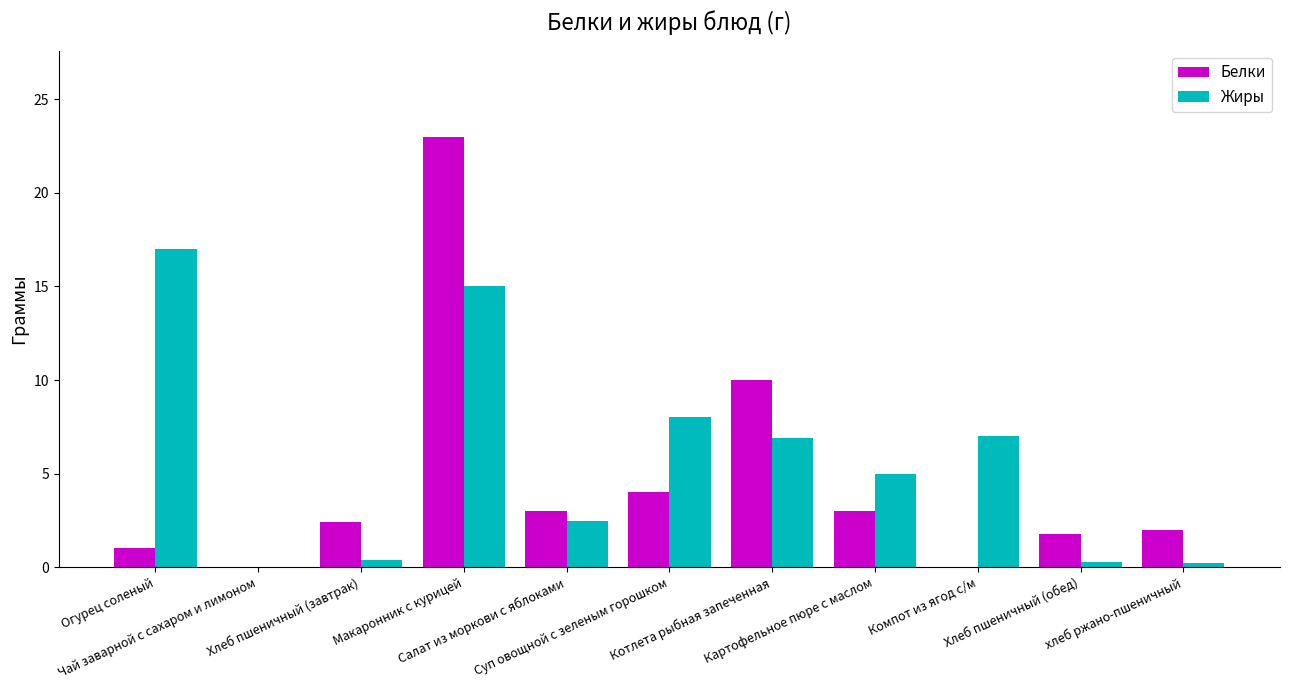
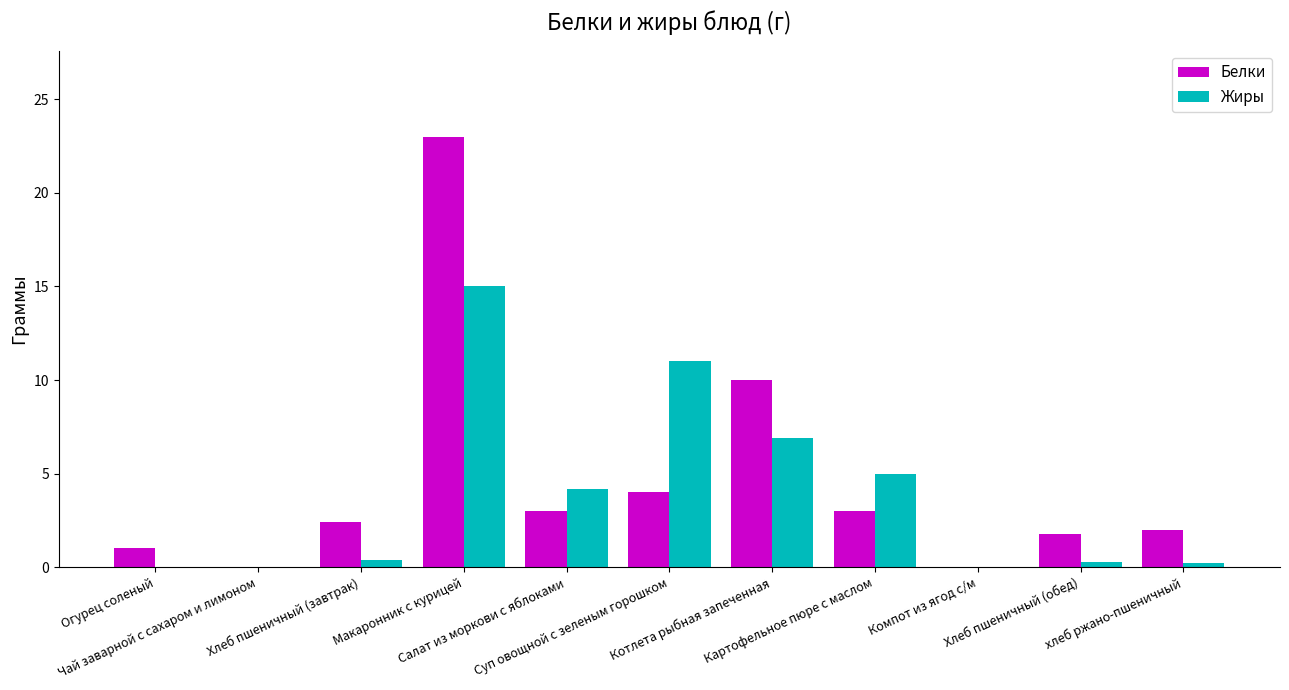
  {
    "Белки": {
      "Огурец соленый": 1.0,
      "Чай заварной с сахаром и лимоном": 0.0,
      "Хлеб пшеничный (завтрак)": 2.4,
      "Макаронник с курицей": 23.0,
      "Салат из моркови с яблоками": 3.0,
      "Суп овощной с зеленым горошком": 4.0,
      "Котлета рыбная запеченная": 10.0,
      "Картофельное пюре с маслом": 3.0,
      "Компот из ягод с/м": 0.0,
      "Хлеб пшеничный (обед)": 1.8,
      "хлеб ржано-пшеничный": 2.0
    },
    "Жиры": {
-     "Огурец соленый": 17,
+     "Огурец соленый": 0,
      "Чай заварной с сахаром и лимоном": 0.0,
      "Хлеб пшеничный (завтрак)": 0.4,
      "Макаронник с курицей": 15.0,
-     "Салат из моркови с яблоками": 2.5,
-     "Суп овощной с зеленым горошком": 8,
+     "Салат из моркови с яблоками": 4.2,
+     "Суп овощной с зеленым горошком": 11,
      "Котлета рыбная запеченная": 6.9,
      "Картофельное пюре с маслом": 5.0,
-     "Компот из ягод с/м": 7,
+     "Компот из ягод с/м": 0,
      "Хлеб пшеничный (обед)": 0.3,
      "хлеб ржано-пшеничный": 0.2
    }
  }
